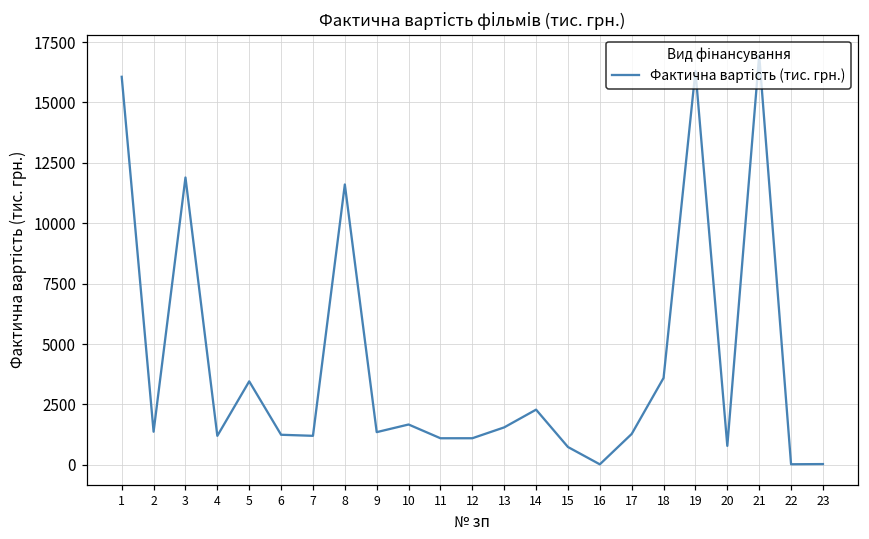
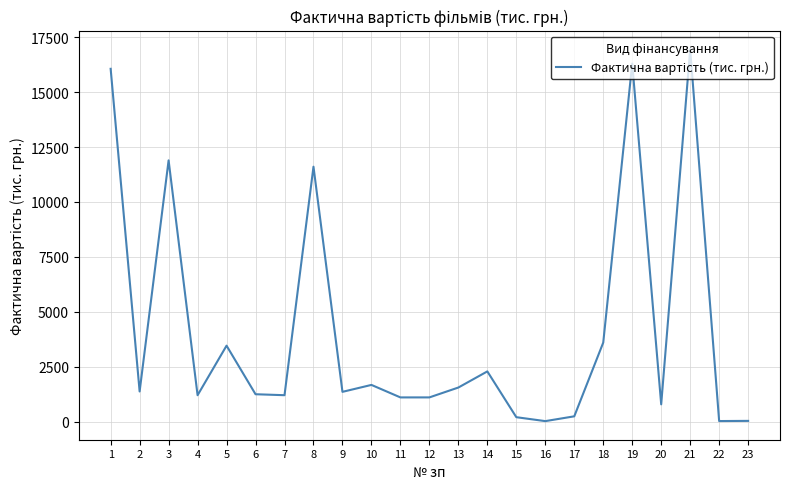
  {
    "1": 16100,
    "2": 1400,
    "3": 11900,
    "4": 1200,
    "5": 3500,
    "6": 1200,
    "7": 1200,
    "8": 11600,
    "9": 1400,
    "10": 1700,
    "11": 1100,
    "12": 1100,
    "13": 1500,
    "14": 2300,
-   "15": 700,
+   "15": 200,
    "16": 0,
-   "17": 1300,
+   "17": 200,
    "18": 3600,
    "20": 800,
    "22": 0,
    "23": 0
  }
